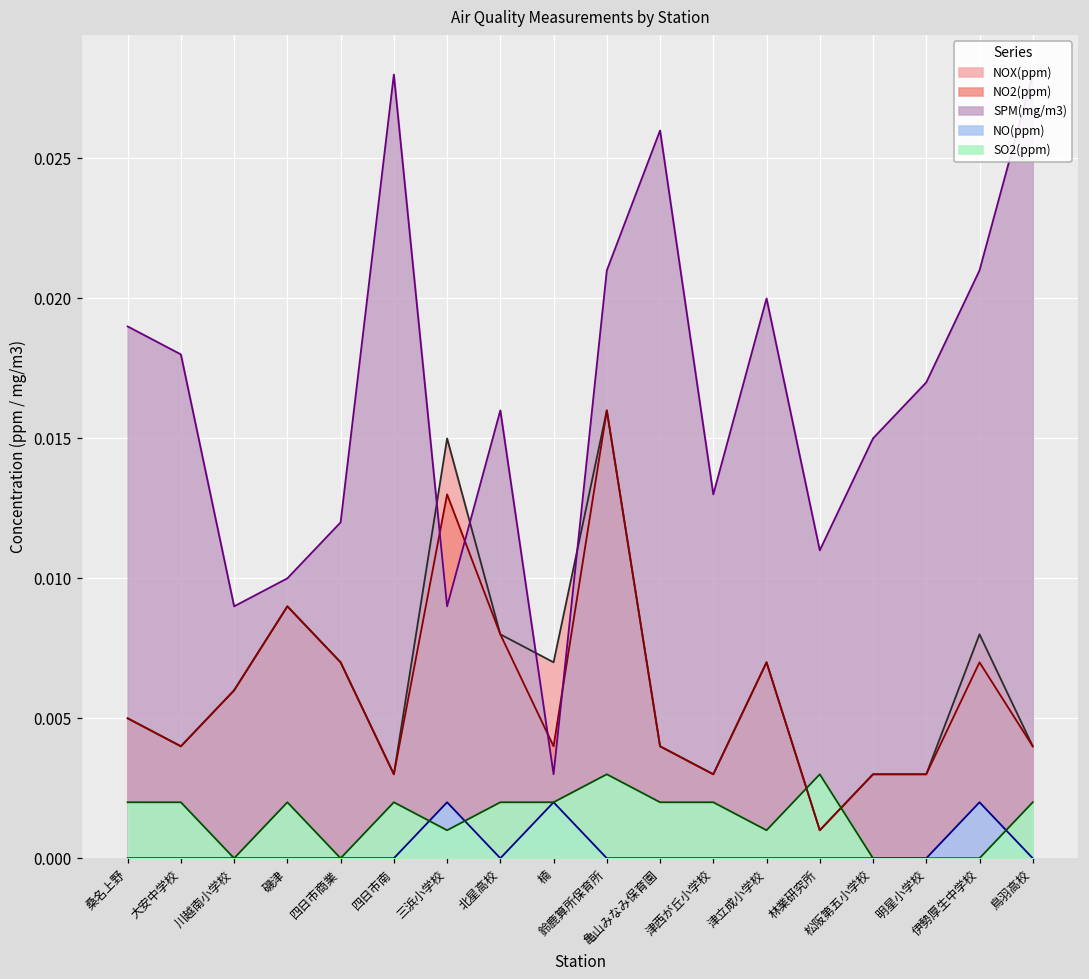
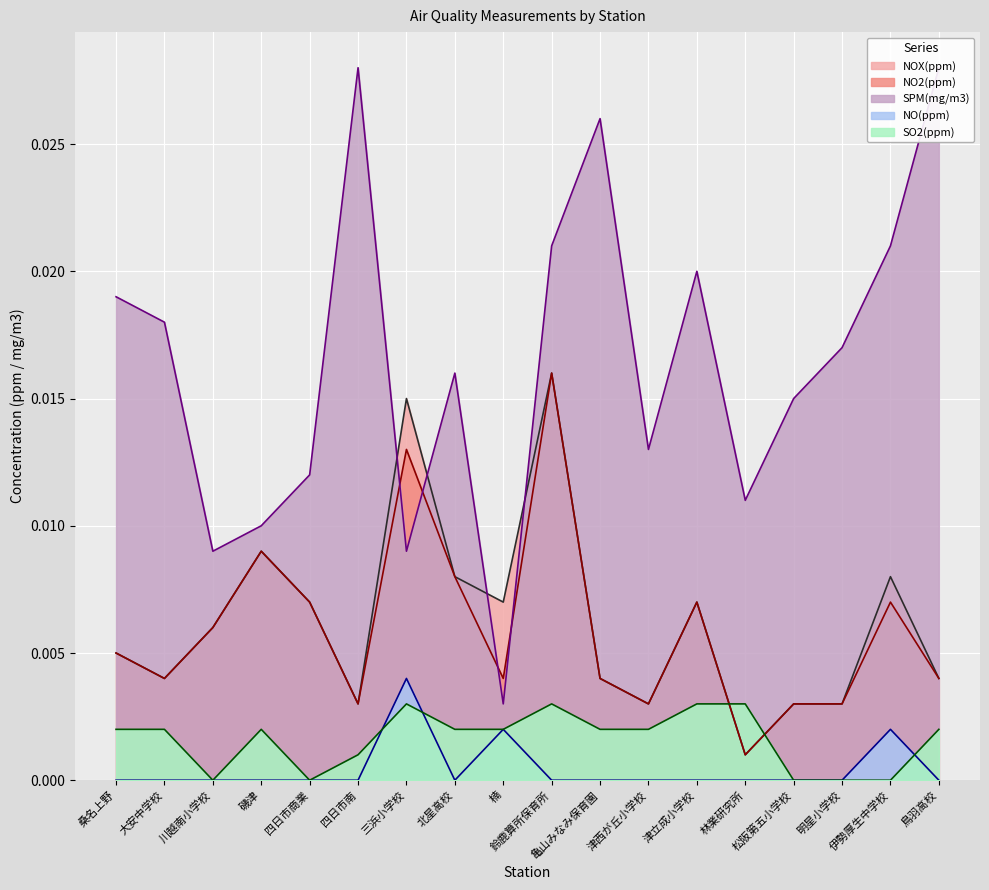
  {
    "NO(ppm)": {
      "桑名上野": 0.000,
      "大安中学校": 0.000,
      "磯津": 0.000,
      "四日市南": 0.000,
-     "三浜小学校": 0.002,
+     "三浜小学校": 0.004,
      "北星高校": 0.000,
      "鈴鹿算所保育所": 0.000,
      "亀山みなみ保育園": 0.000,
      "津西が丘小学校": 0.000,
      "津立成小学校": 0.000,
      "林業研究所": 0.000,
      "伊勢厚生中学校": 0.002,
      "鳥羽高校": 0.000
    },
    "SO2(ppm)": {
      "桑名上野": 0.002,
      "大安中学校": 0.002,
      "磯津": 0.002,
-     "四日市南": 0.002,
-     "三浜小学校": 0.001,
+     "四日市南": 0.001,
+     "三浜小学校": 0.003,
      "北星高校": 0.002,
      "鈴鹿算所保育所": 0.003,
      "亀山みなみ保育園": 0.002,
      "津西が丘小学校": 0.002,
-     "津立成小学校": 0.001,
+     "津立成小学校": 0.003,
      "林業研究所": 0.003,
      "伊勢厚生中学校": 0.000,
      "鳥羽高校": 0.002
    }
  }
